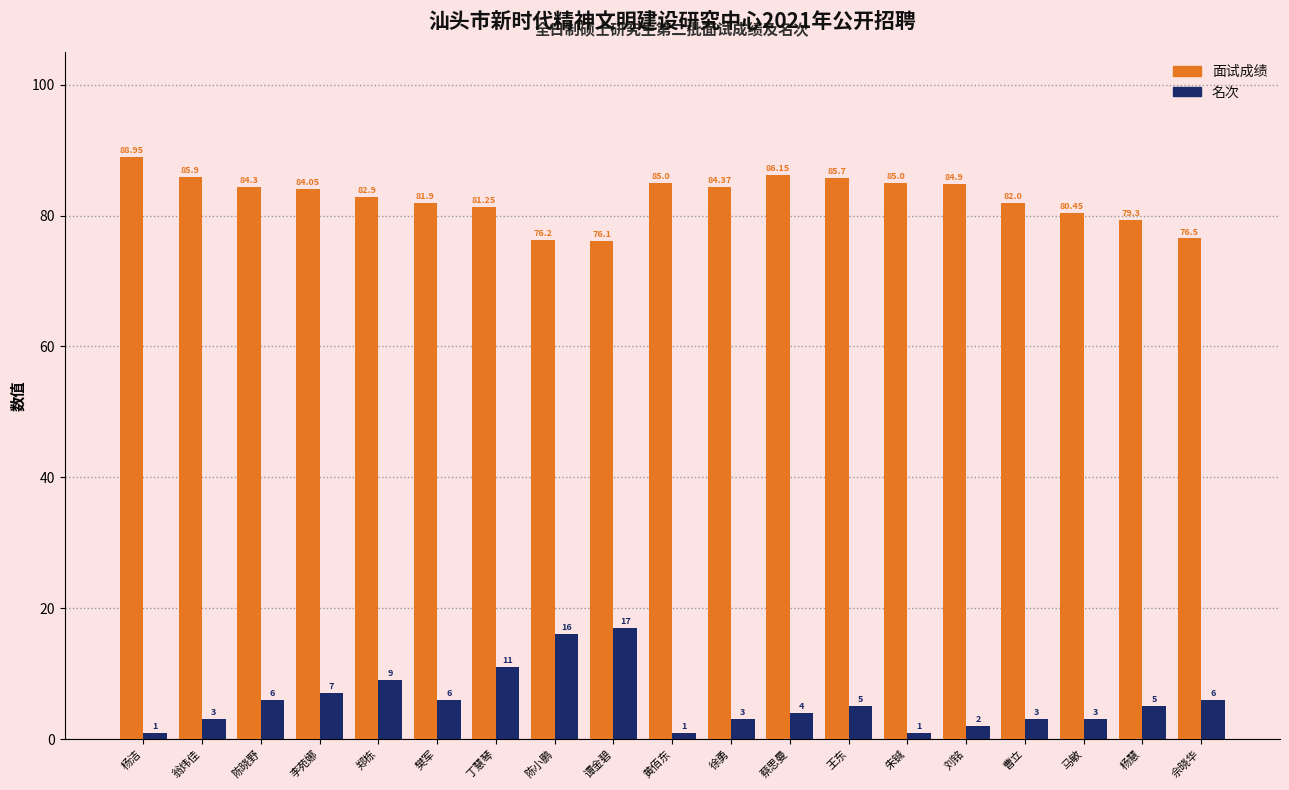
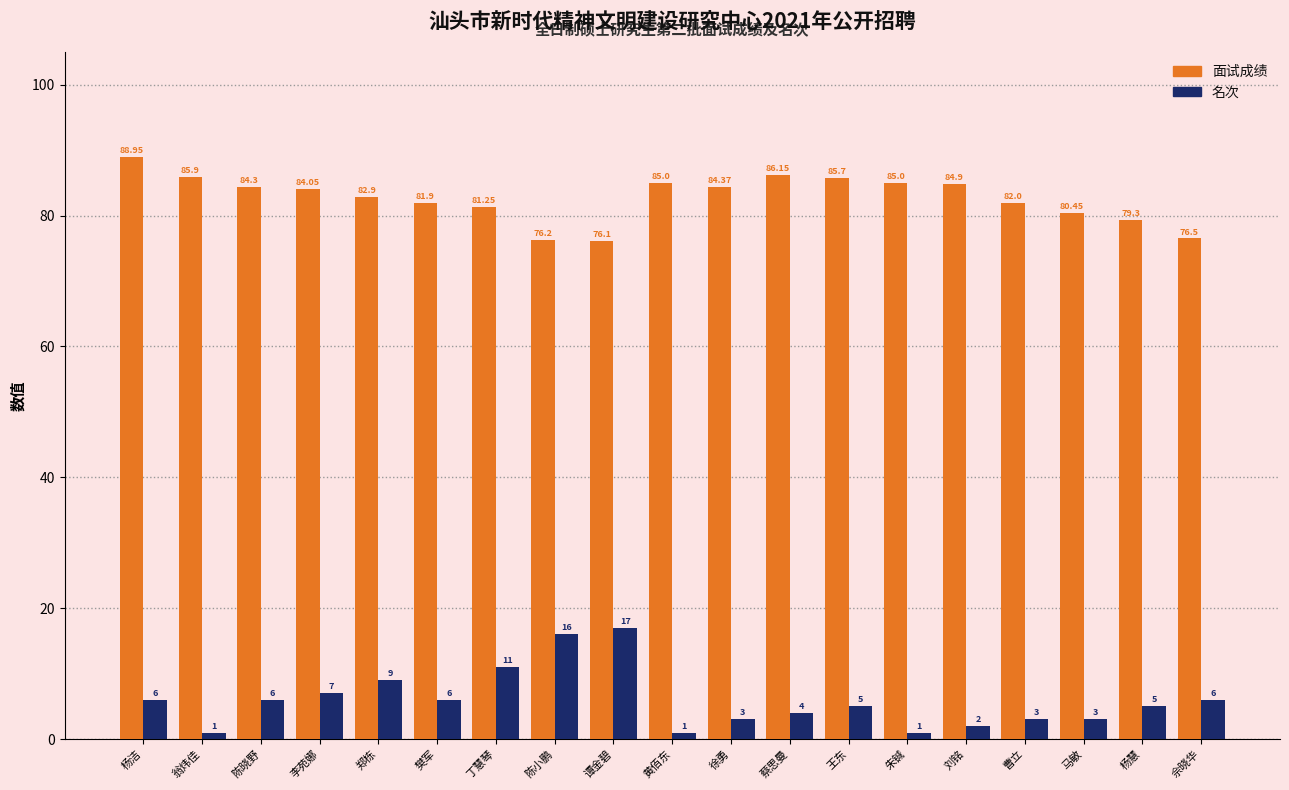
  {
    "面试成绩": {
      "杨洁": 88.95,
      "翁炜佳": 85.9,
      "陈晓野": 84.3,
      "李苑娜": 84.05,
      "郑栋": 82.9,
      "樊军": 81.9,
      "丁慧琴": 81.25,
      "陈小鹏": 76.2,
      "谭金碧": 76.1,
      "黄佰东": 85.0,
      "徐勇": 84.37,
      "蔡思曼": 86.15,
      "王东": 85.7,
      "朱铖": 85.0,
      "刘铭": 84.9,
      "曹立": 82.0,
      "马敏": 80.45,
      "杨慧": 79.3,
      "佘晓华": 76.5
    },
    "名次": {
-     "杨洁": 1,
-     "翁炜佳": 3,
+     "杨洁": 6,
+     "翁炜佳": 1,
      "陈晓野": 6,
      "李苑娜": 7,
      "郑栋": 9,
      "樊军": 6,
      "丁慧琴": 11,
      "陈小鹏": 16,
      "谭金碧": 17,
      "黄佰东": 1,
      "徐勇": 3,
      "蔡思曼": 4,
      "王东": 5,
      "朱铖": 1,
      "刘铭": 2,
      "曹立": 3,
      "马敏": 3,
      "杨慧": 5,
      "佘晓华": 6
    }
  }
